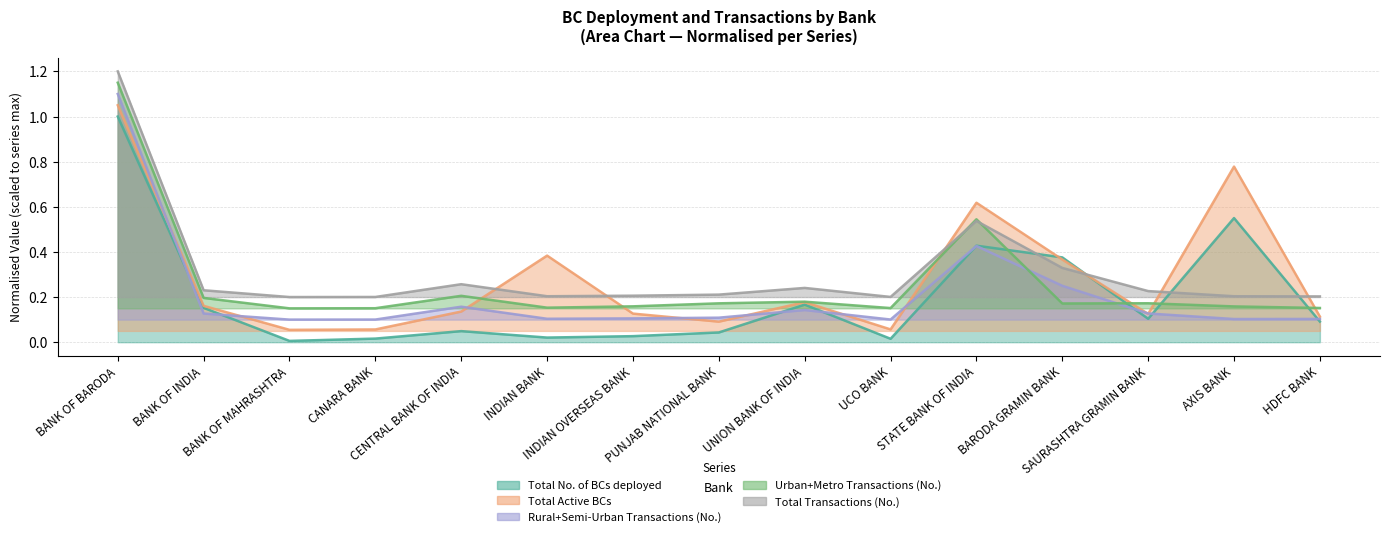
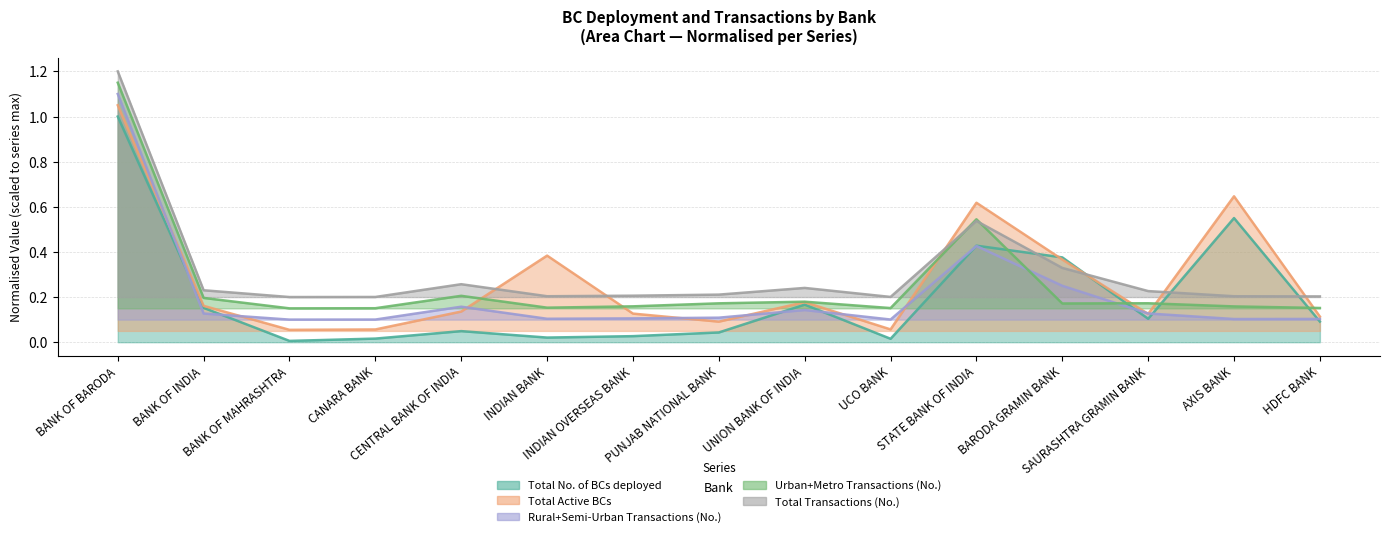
  {
    "Total Active BCs": {
      "BANK OF BARODA": 1.05,
      "BANK OF MAHRASHTRA": 0.05,
      "CANARA BANK": 0.06,
      "CENTRAL BANK OF INDIA": 0.14,
      "INDIAN BANK": 0.38,
      "INDIAN OVERSEAS BANK": 0.13,
      "PUNJAB NATIONAL BANK": 0.09,
      "UCO BANK": 0.06,
      "STATE BANK OF INDIA": 0.62,
-     "AXIS BANK": 0.78
+     "AXIS BANK": 0.65
    }
  }
